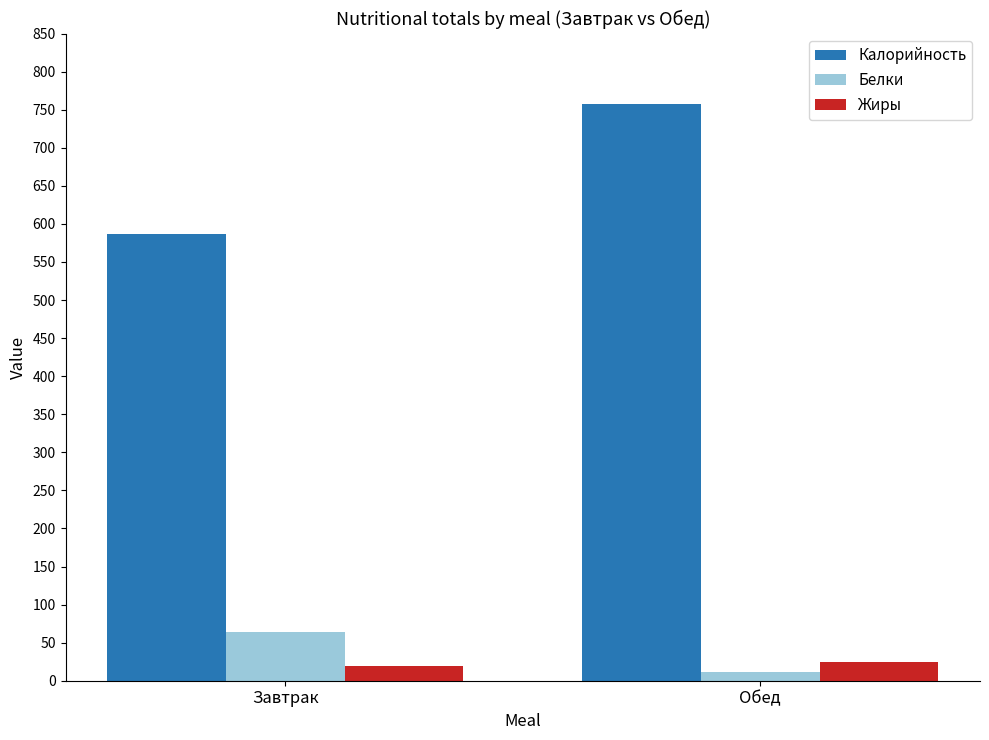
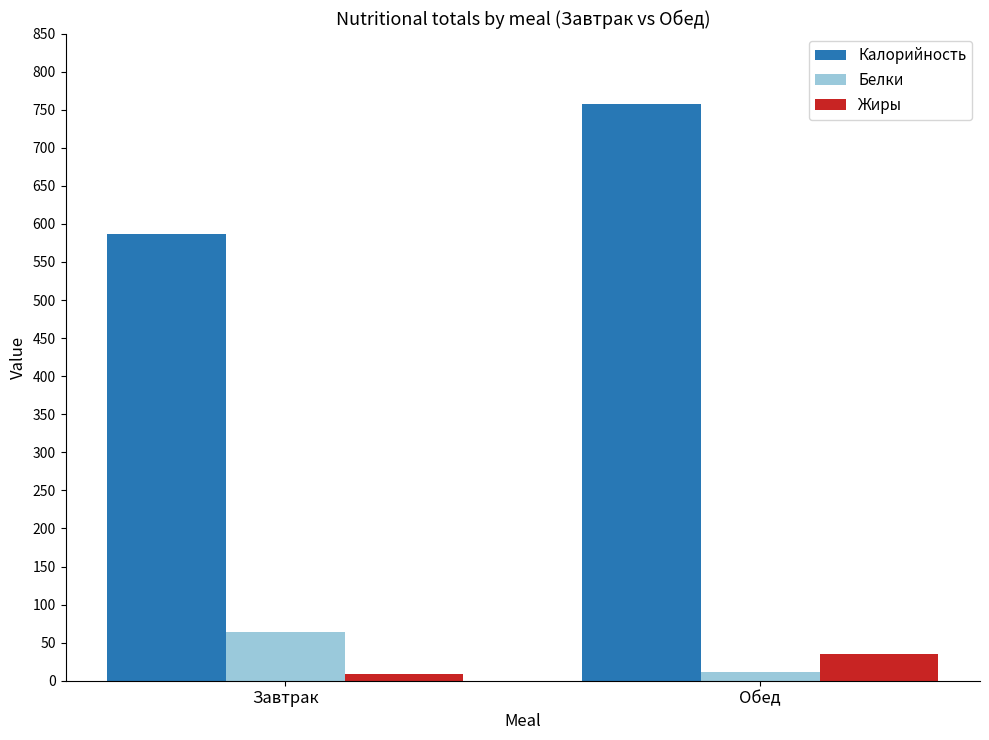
  {
    "Калорийность": {
      "Завтрак": 590,
      "Обед": 760
    },
    "Белки": {
      "Завтрак": 60,
      "Обед": 10
    },
    "Жиры": {
-     "Завтрак": 20,
-     "Обед": 20
+     "Завтрак": 10,
+     "Обед": 40
    }
  }
